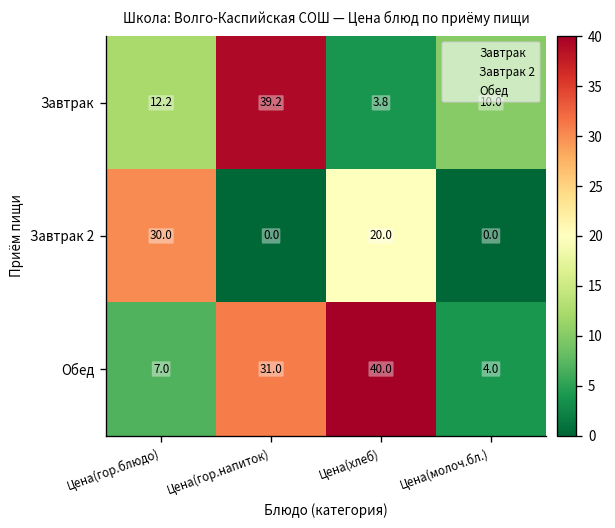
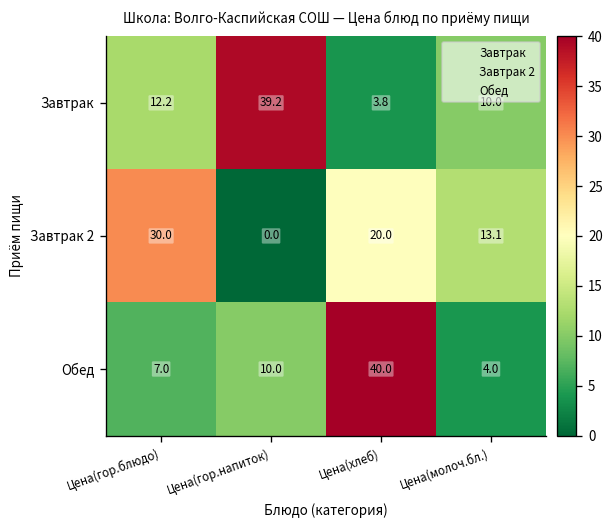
  {
    "Завтрак 2": {
-     "Цена(молоч.бл.)": 0.0
+     "Цена(молоч.бл.)": 13.1
    },
    "Обед": {
-     "Цена(гор.напиток)": 31.0
+     "Цена(гор.напиток)": 10.0
    }
  }
